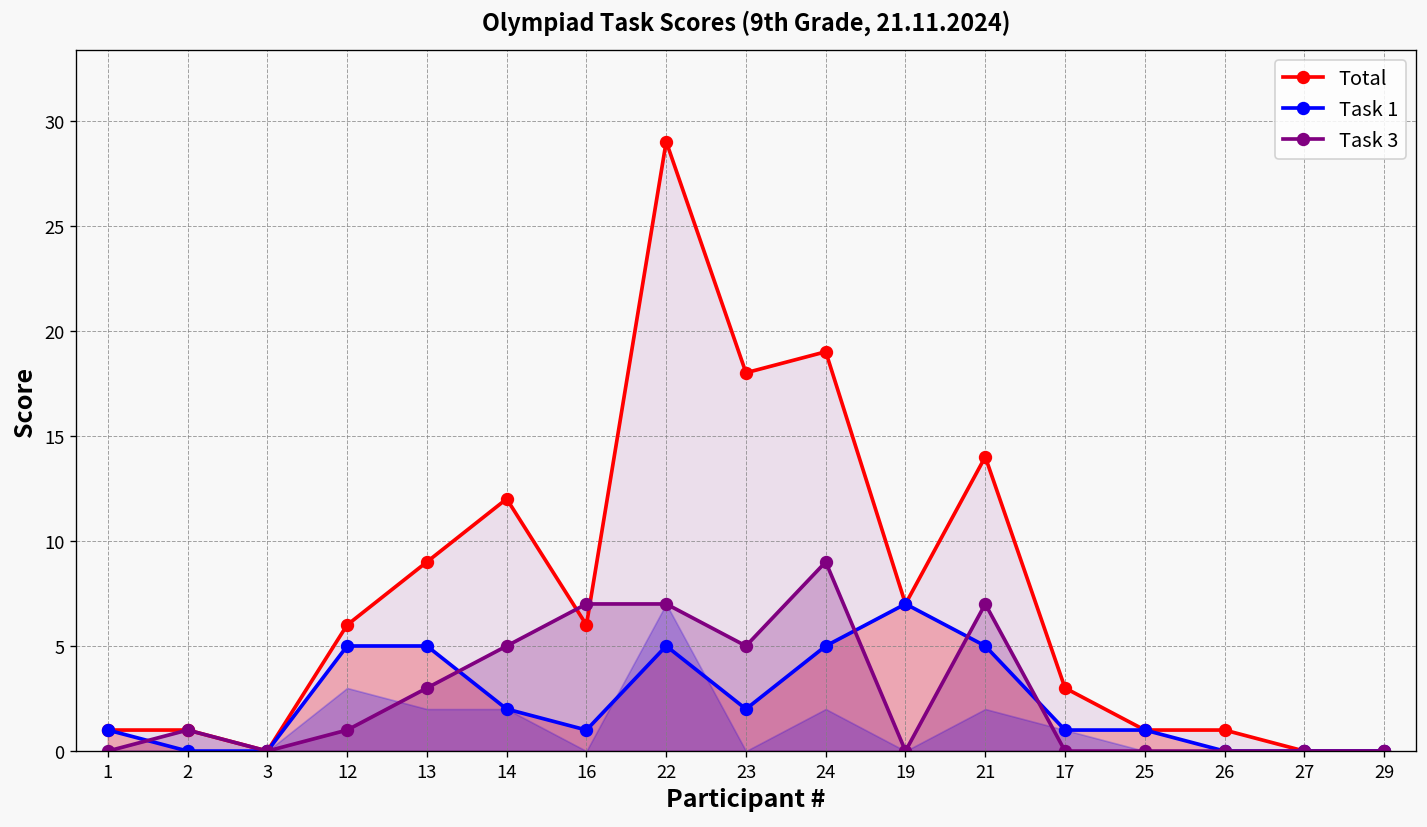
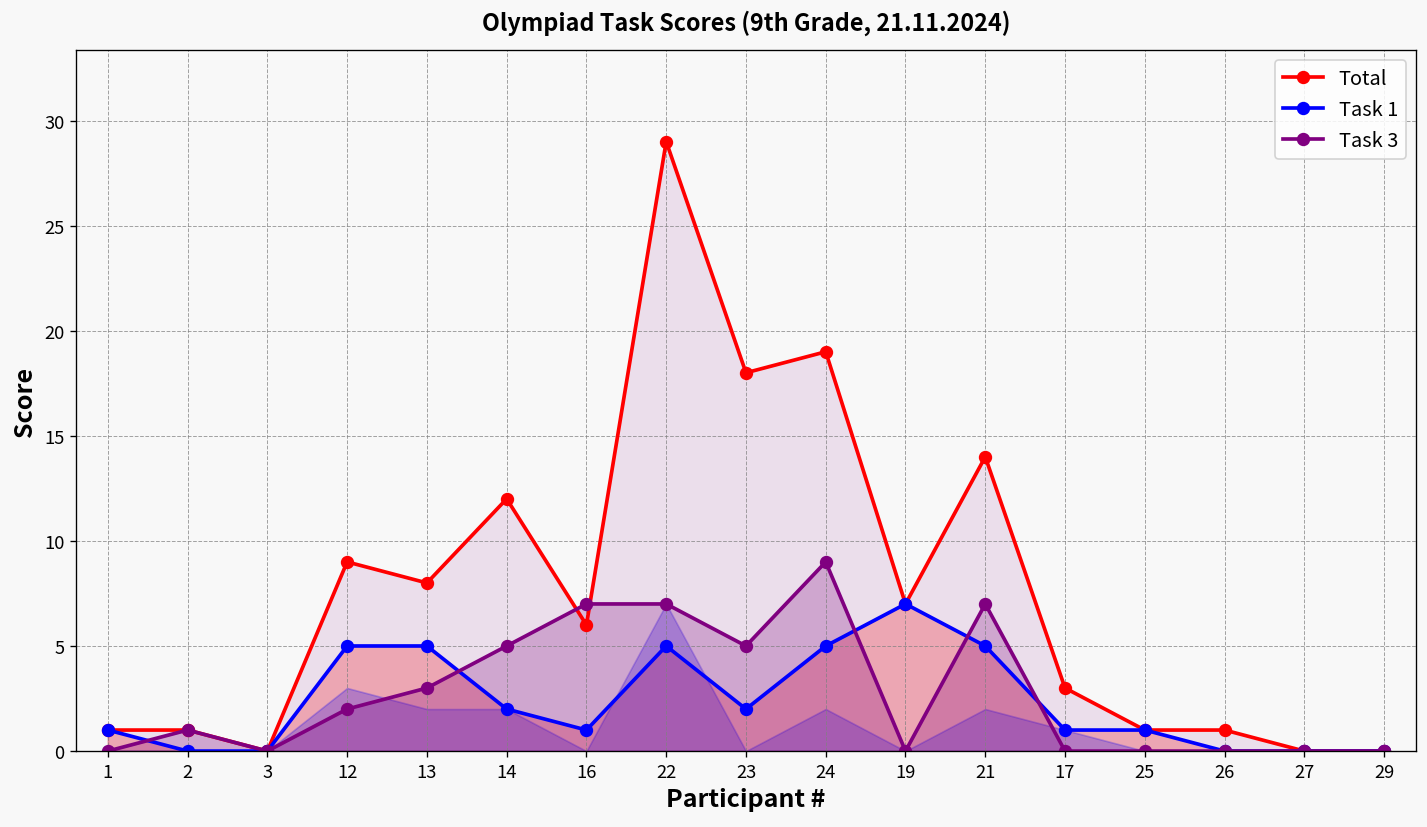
  {
    "Total": {
-     "12": 6,
-     "13": 9,
+     "12": 9,
+     "13": 8,
      "14": 12,
      "16": 6,
      "22": 29,
      "23": 18,
      "24": 19,
      "21": 14,
      "17": 3,
      "26": 1
    },
    "Task 3": {
-     "12": 1,
+     "12": 2,
      "13": 3,
      "14": 5,
      "16": 7,
      "23": 5,
      "24": 9,
      "21": 7,
      "17": 0
    }
  }
